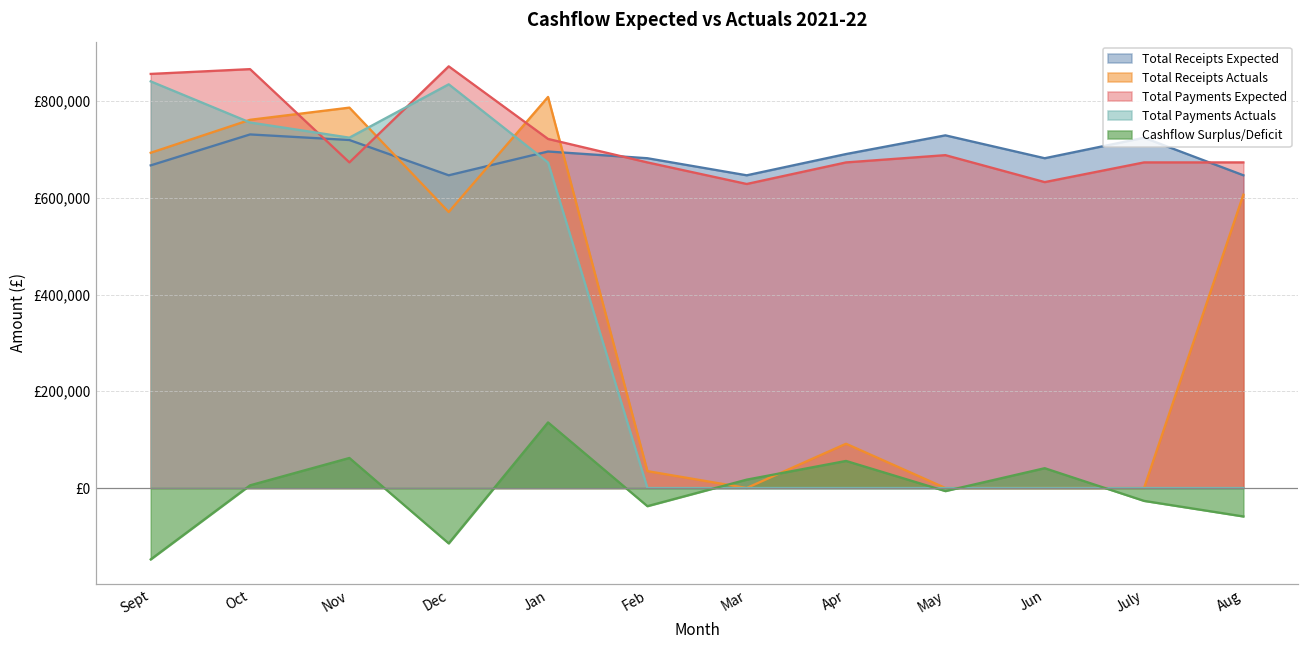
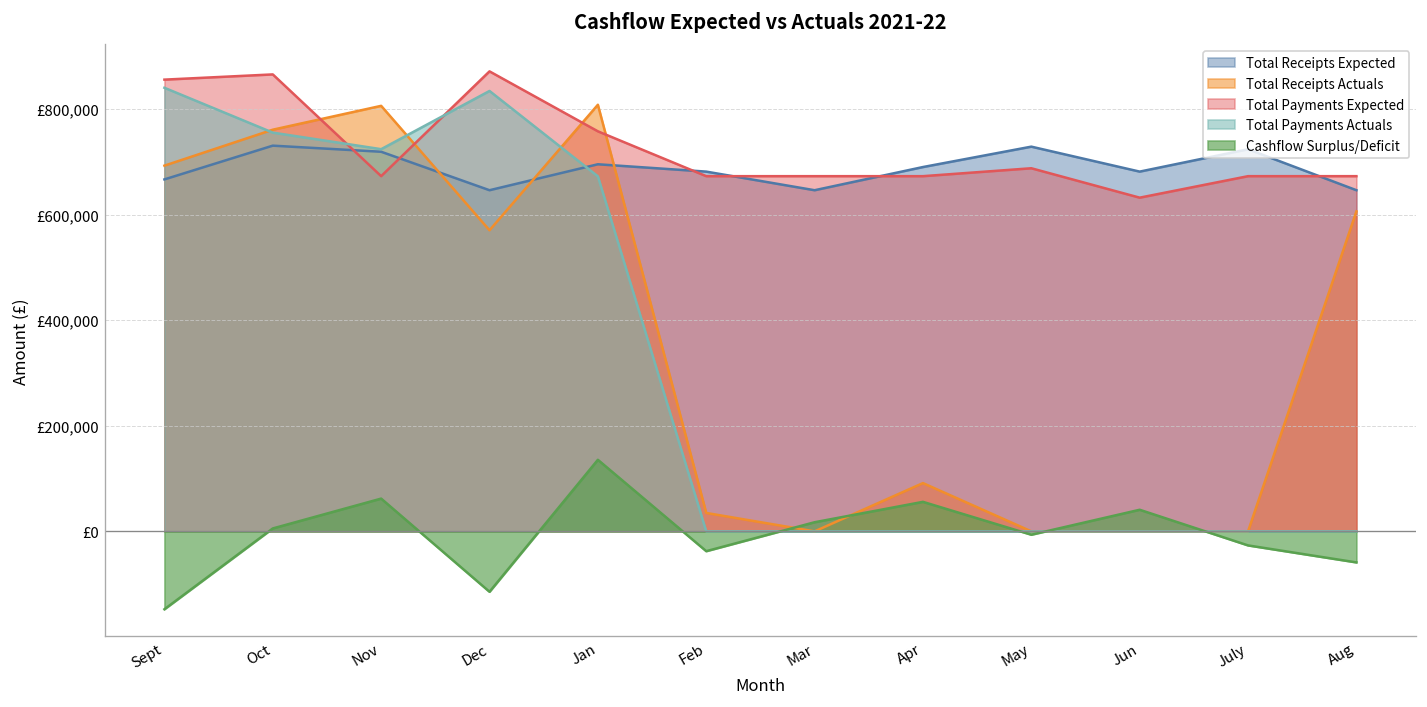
  {
    "Total Receipts Actuals": {
      "Sept": "£690,000",
-     "Nov": "£790,000",
+     "Nov": "£810,000",
      "Dec": "£570,000",
      "Jan": "£810,000",
      "Feb": "£30,000",
      "Apr": "£90,000",
      "Aug": "£610,000"
    },
    "Total Payments Expected": {
      "Sept": "£860,000",
      "Oct": "£870,000",
      "Nov": "£670,000",
      "Dec": "£870,000",
-     "Jan": "£720,000",
+     "Jan": "£760,000",
      "Feb": "£670,000",
-     "Mar": "£630,000",
+     "Mar": "£670,000",
      "Apr": "£670,000",
      "May": "£690,000",
      "Jun": "£630,000",
      "July": "£670,000",
      "Aug": "£670,000"
    }
  }
